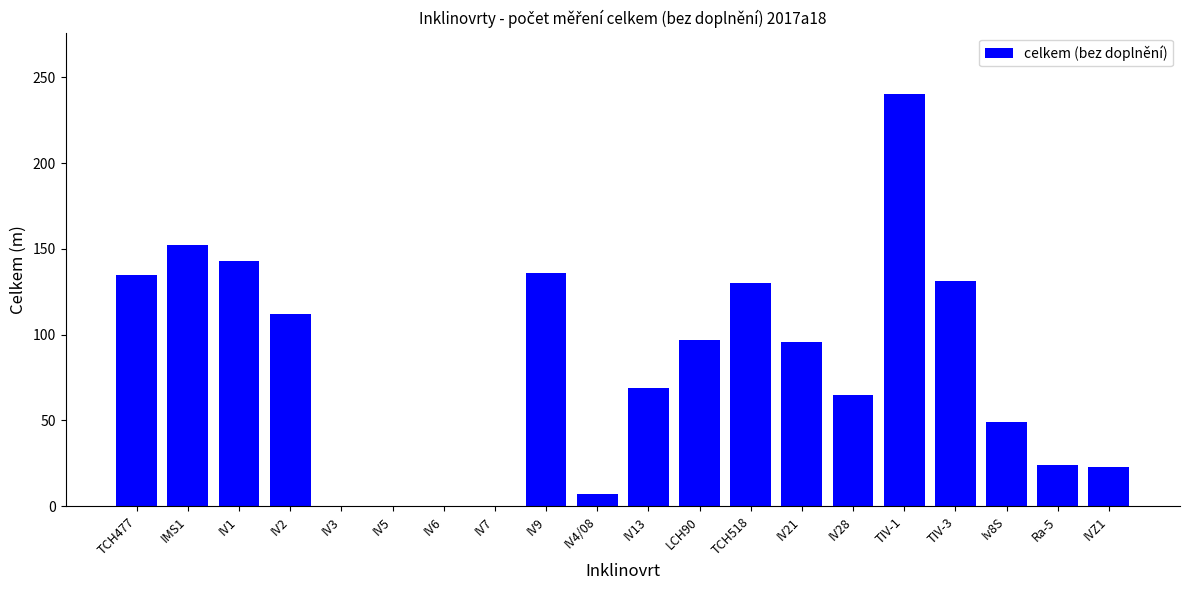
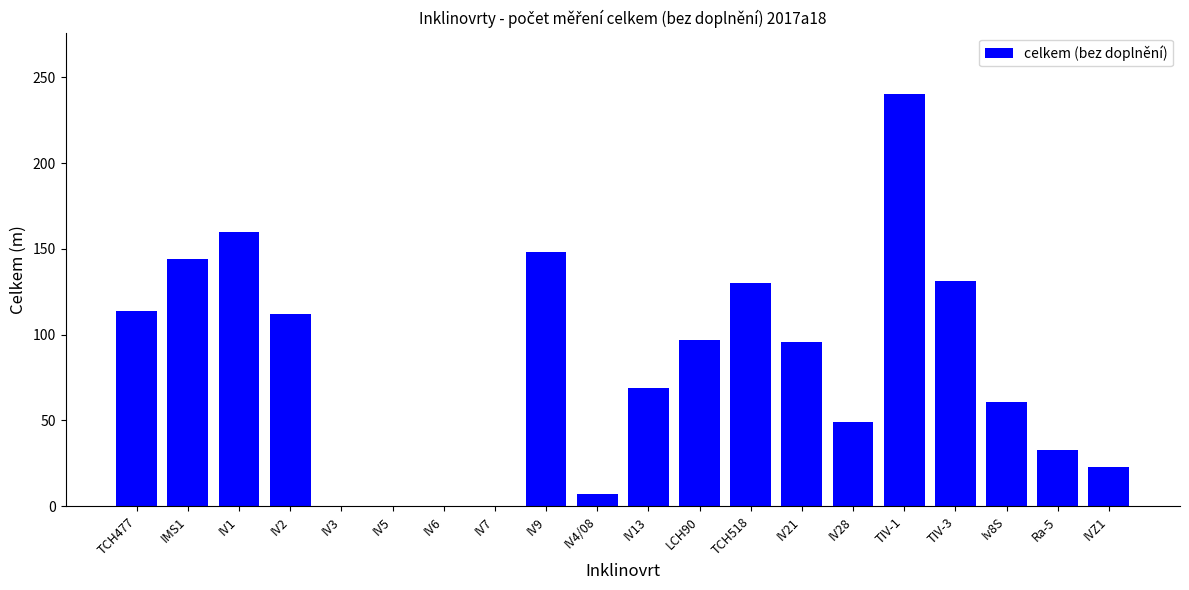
  {
-   "TCH477": 135,
-   "IMS1": 152,
-   "IV1": 143,
+   "TCH477": 114,
+   "IMS1": 144,
+   "IV1": 160,
    "IV2": 112,
    "IV3": 0,
    "IV5": 0,
    "IV6": 0,
    "IV7": 0,
-   "IV9": 136,
+   "IV9": 148,
    "IV4/08": 7,
    "IV13": 69,
    "LCH90": 97,
    "TCH518": 130,
    "IV21": 96,
-   "IV28": 65,
+   "IV28": 49,
    "TIV-1": 240,
    "TIV-3": 131,
-   "Iv8S": 49,
-   "Ra-5": 24,
+   "Iv8S": 61,
+   "Ra-5": 33,
    "IVZ1": 23
  }
